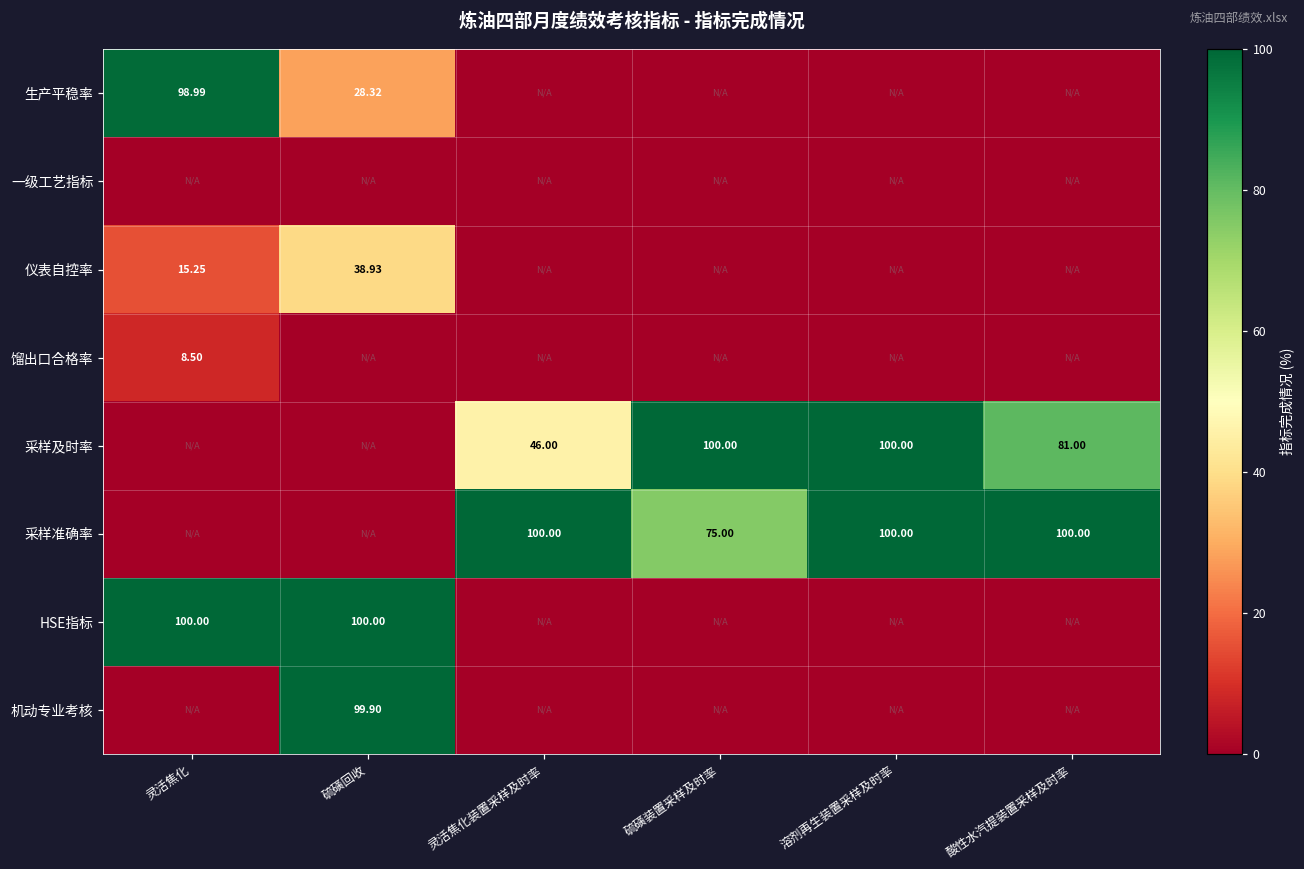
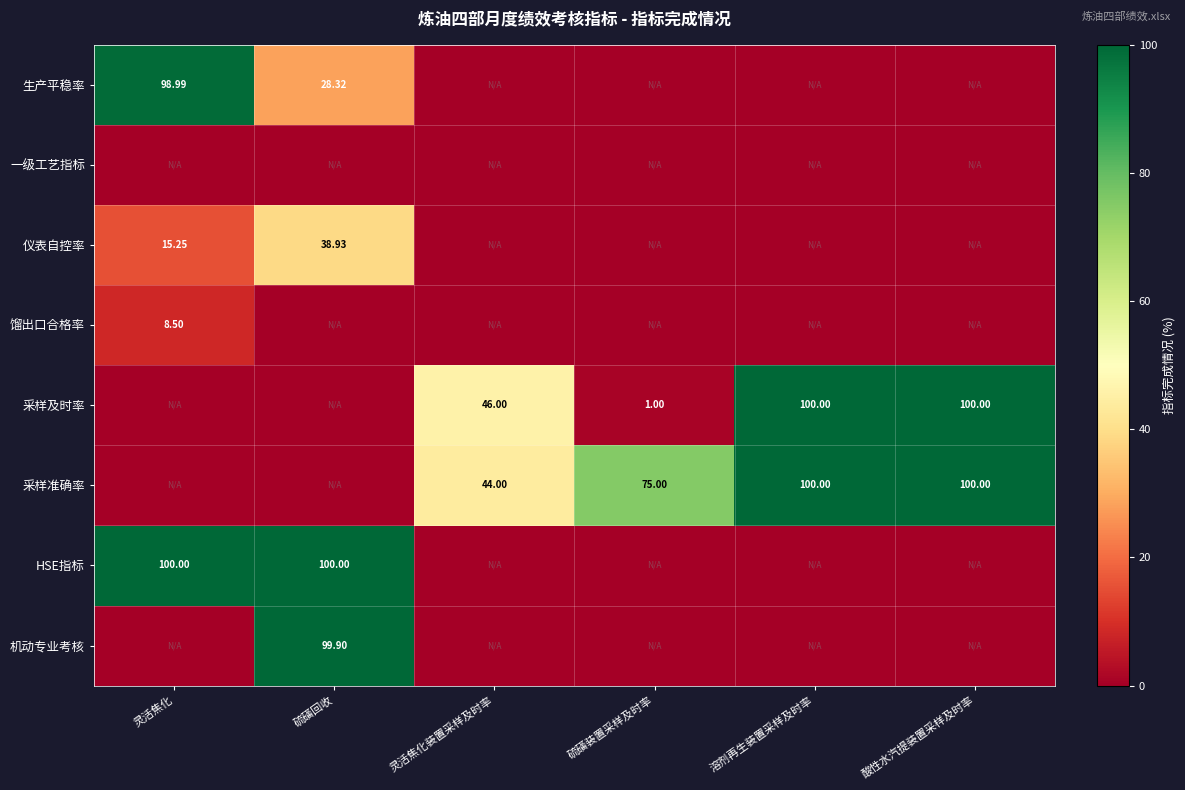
  {
    "生产平稳率": {
      "灵活焦化": 98.99,
      "硫磺回收": 28.32
    },
    "仪表自控率": {
      "灵活焦化": 15.25,
      "硫磺回收": 38.93
    },
    "馏出口合格率": {
      "灵活焦化": 8.50
    },
    "采样及时率": {
      "灵活焦化装置采样及时率": 46.00,
-     "硫磺装置采样及时率": 100.00,
+     "硫磺装置采样及时率": 1.00,
      "溶剂再生装置采样及时率": 100.00,
-     "酸性水汽提装置采样及时率": 81.00
+     "酸性水汽提装置采样及时率": 100.00
    },
    "采样准确率": {
-     "灵活焦化装置采样及时率": 100.00,
+     "灵活焦化装置采样及时率": 44.00,
      "硫磺装置采样及时率": 75.00,
      "溶剂再生装置采样及时率": 100.00,
      "酸性水汽提装置采样及时率": 100.00
    },
    "HSE指标": {
      "灵活焦化": 100.00,
      "硫磺回收": 100.00
    },
    "机动专业考核": {
      "硫磺回收": 99.90
    }
  }
